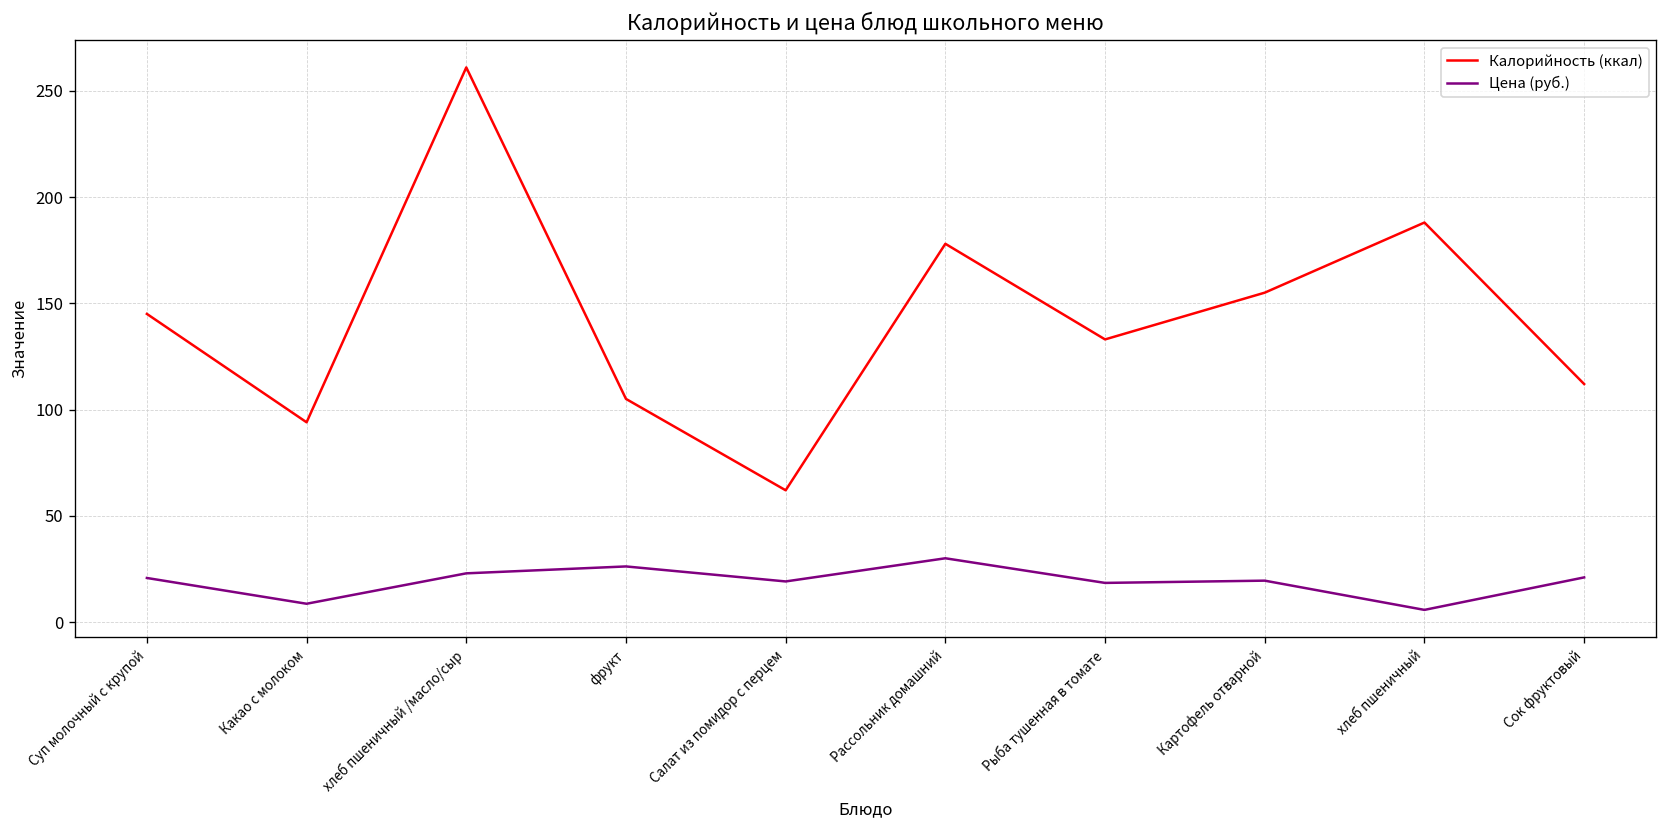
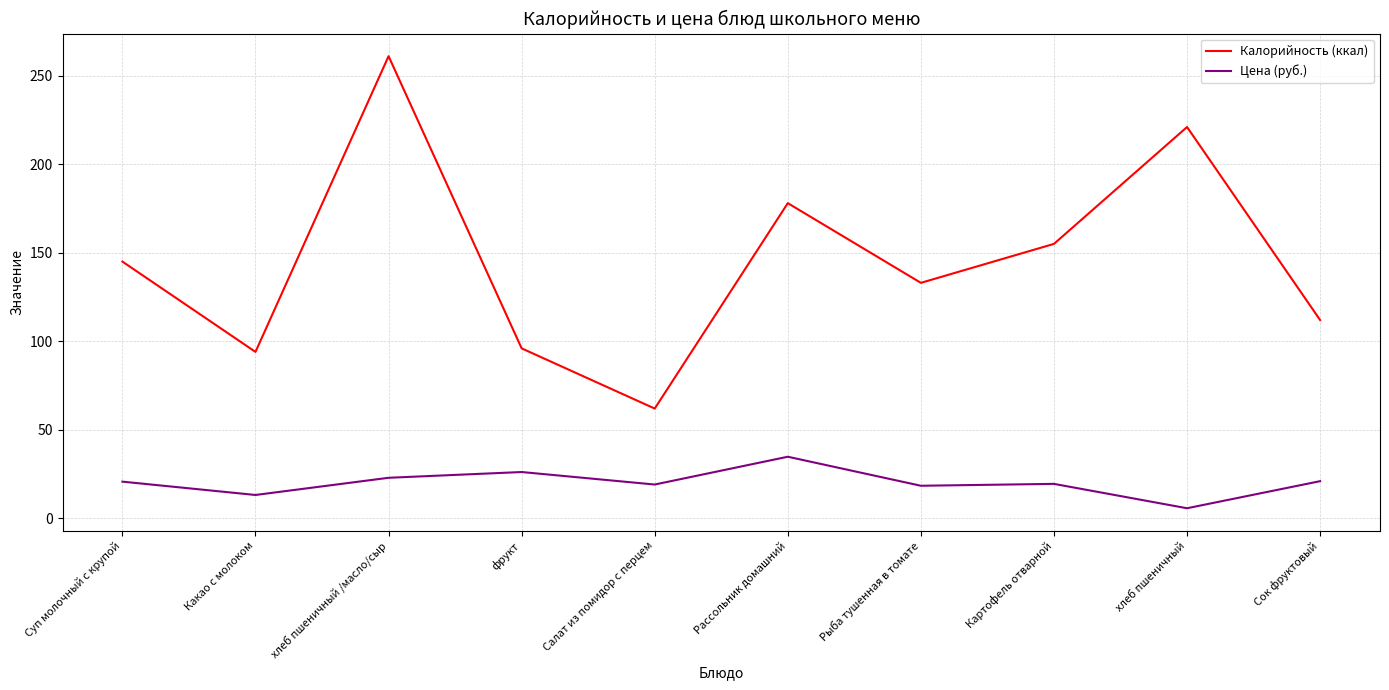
  {
    "Калорийность (ккал)": {
      "Суп молочный с крупой": 145,
      "Какао с молоком": 94,
      "хлеб пшеничный /масло/сыр": 261,
-     "фрукт": 105,
+     "фрукт": 96,
      "Салат из помидор с перцем": 62,
      "Рассольник домашний": 178,
      "Рыба тушенная в томате": 133,
      "Картофель отварной": 155,
-     "хлеб пшеничный": 188,
+     "хлеб пшеничный": 221,
      "Сок фруктовый": 112
    },
    "Цена (руб.)": {
      "Суп молочный с крупой": 21,
-     "Какао с молоком": 9,
+     "Какао с молоком": 13,
      "хлеб пшеничный /масло/сыр": 23,
      "фрукт": 26,
      "Салат из помидор с перцем": 19,
-     "Рассольник домашний": 30,
+     "Рассольник домашний": 35,
      "Рыба тушенная в томате": 18,
      "Картофель отварной": 19,
      "хлеб пшеничный": 6,
      "Сок фруктовый": 21
    }
  }
